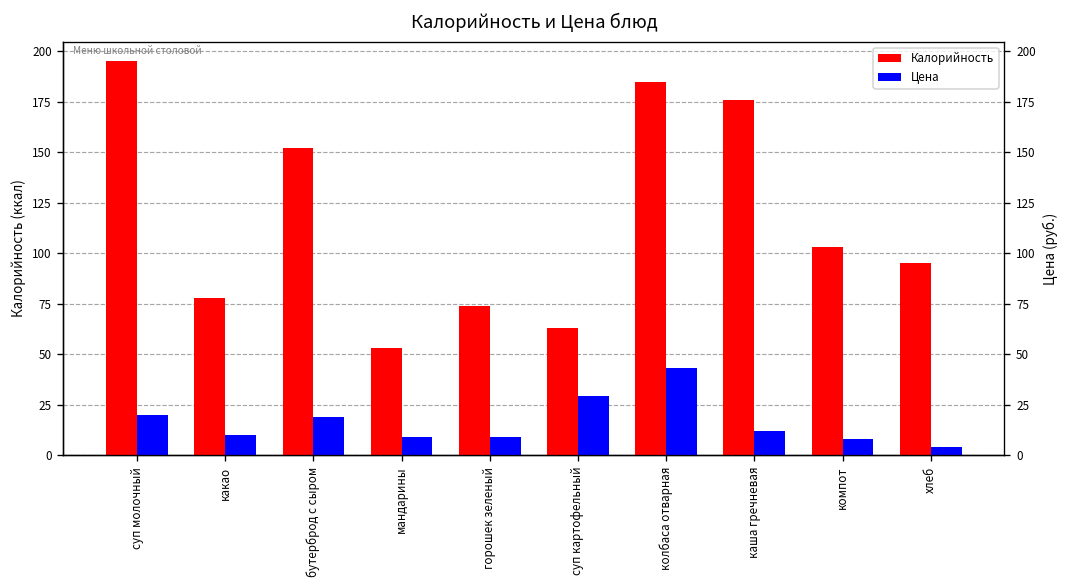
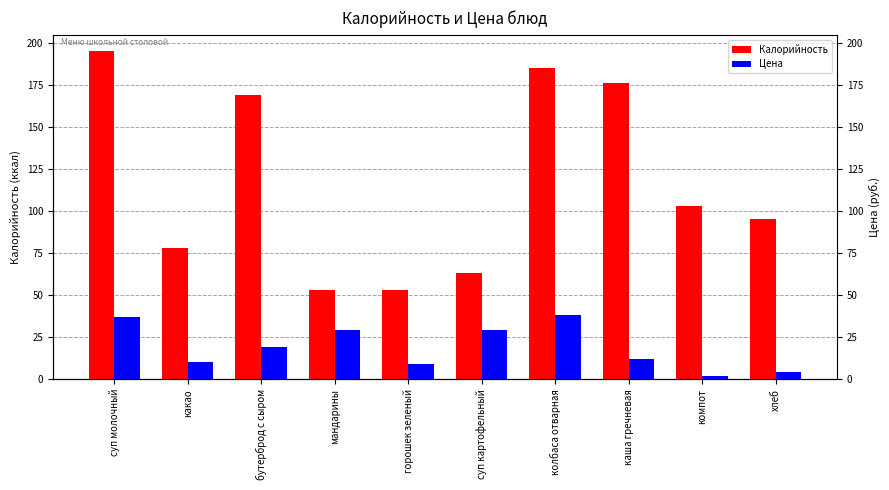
  {
    "Калорийность": {
      "суп молочный": 195,
      "какао": 78,
-     "бутерброд с сыром": 152,
+     "бутерброд с сыром": 169,
      "мандарины": 53,
-     "горошек зеленый": 74,
+     "горошек зеленый": 53,
      "суп картофельный": 63,
      "колбаса отварная": 185,
      "каша гречневая": 176,
      "компот": 103,
      "хлеб": 95
    },
    "Цена": {
-     "суп молочный": 20,
+     "суп молочный": 37,
      "какао": 10,
      "бутерброд с сыром": 19,
-     "мандарины": 9,
+     "мандарины": 29,
      "горошек зеленый": 9,
      "суп картофельный": 29,
-     "колбаса отварная": 43,
+     "колбаса отварная": 38,
      "каша гречневая": 12,
-     "компот": 8,
+     "компот": 2,
      "хлеб": 4
    }
  }
